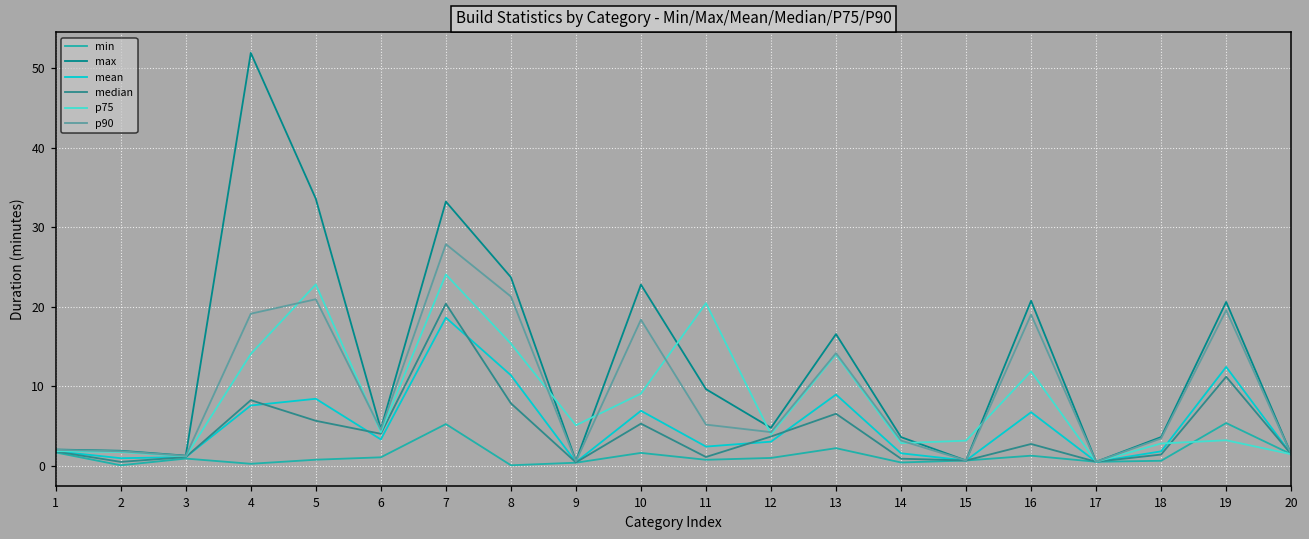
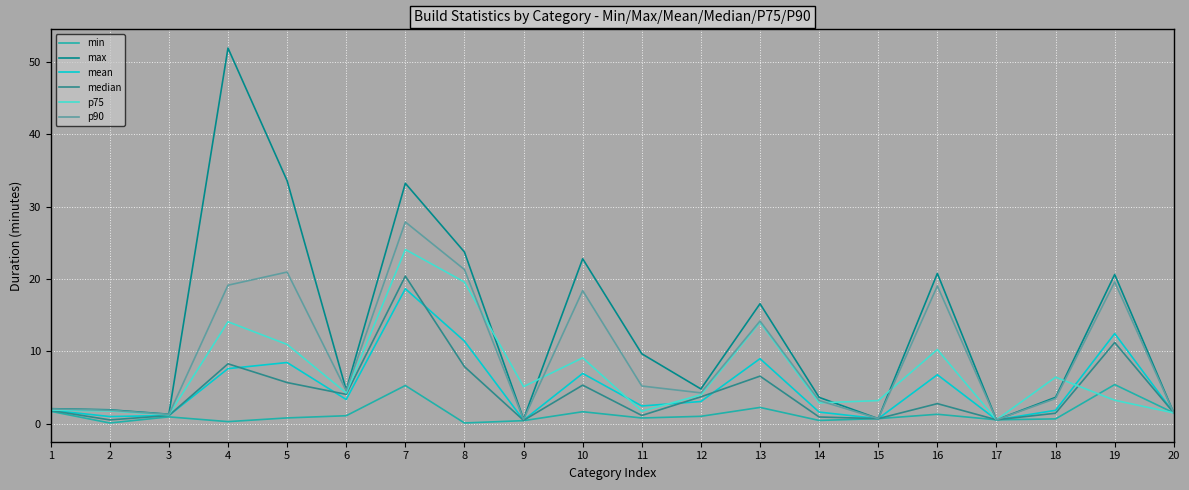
  {
    "p75": {
      "4": 14,
-     "5": 23,
+     "5": 11,
      "7": 24,
-     "8": 15,
+     "8": 20,
      "9": 5,
      "10": 9,
-     "11": 20,
+     "11": 2,
      "15": 3,
-     "16": 12,
-     "18": 3,
+     "16": 10,
+     "18": 6,
      "19": 3
    }
  }
